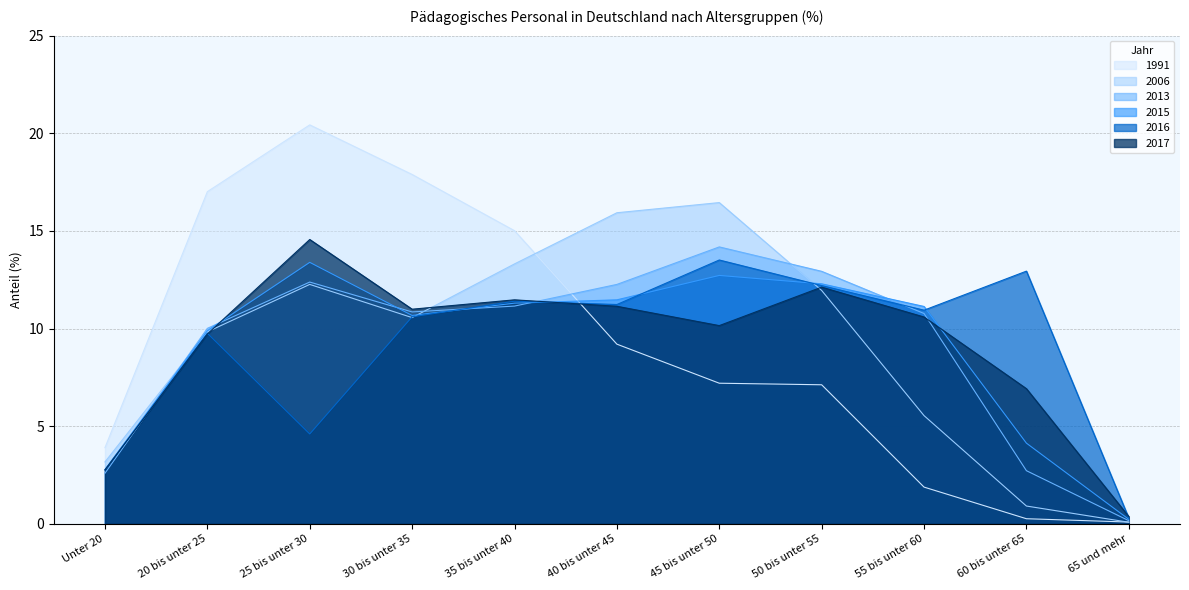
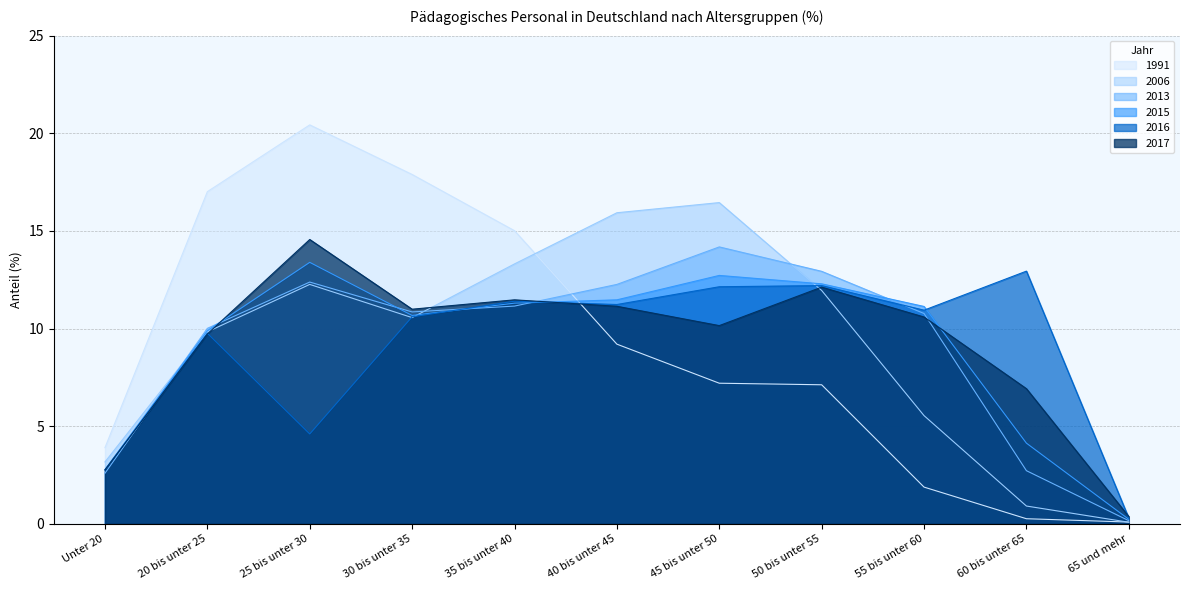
  {
    "2016": {
      "25 bis unter 30": 4.6,
-     "45 bis unter 50": 13.5,
+     "45 bis unter 50": 12.1,
      "55 bis unter 60": 10.9,
      "60 bis unter 65": 12.9
    },
    "2017": {
      "25 bis unter 30": 14.6,
      "30 bis unter 35": 11.0,
      "45 bis unter 50": 10.2,
      "55 bis unter 60": 10.6,
      "60 bis unter 65": 6.9
    }
  }
